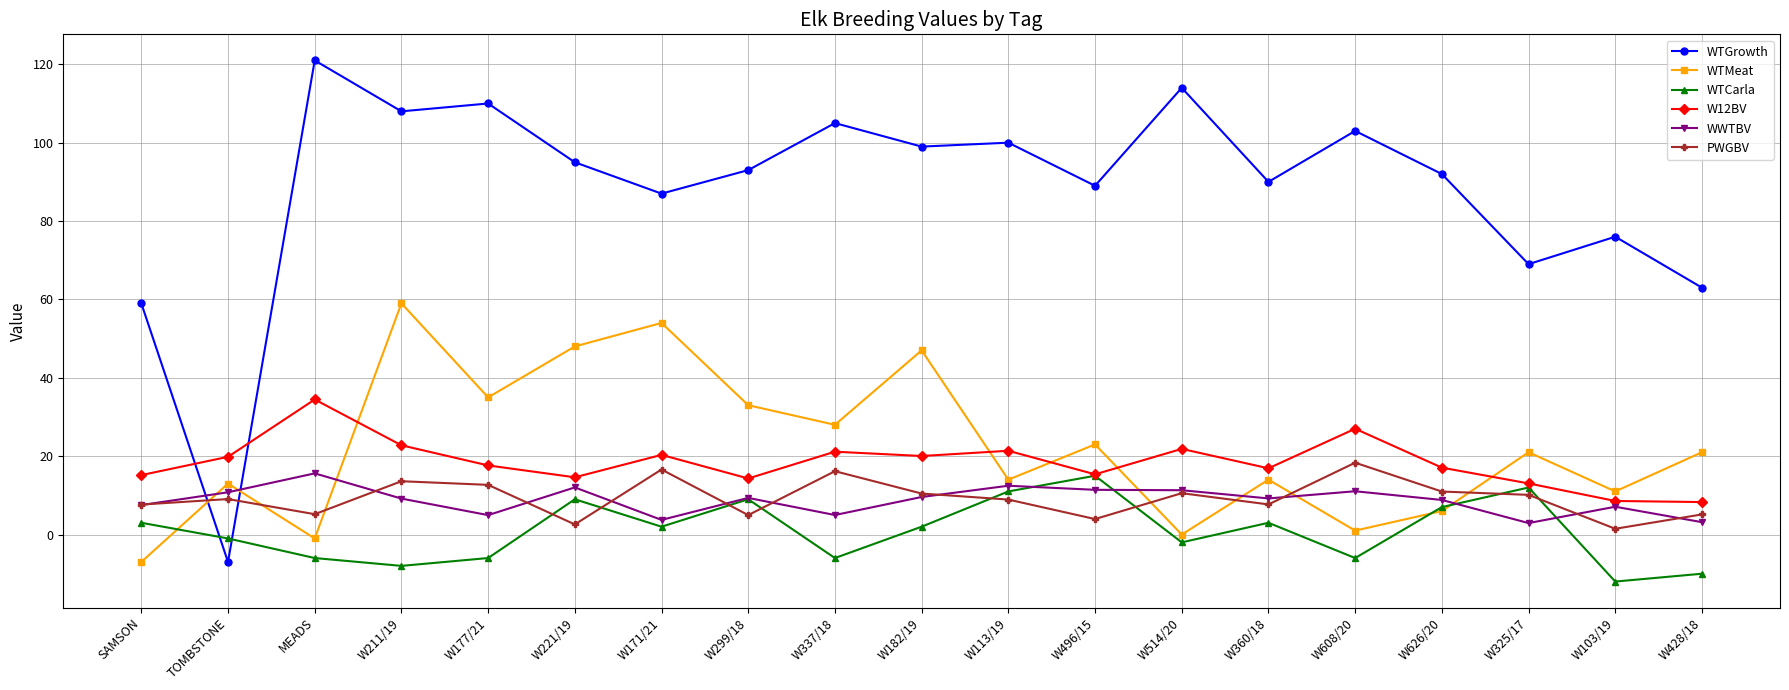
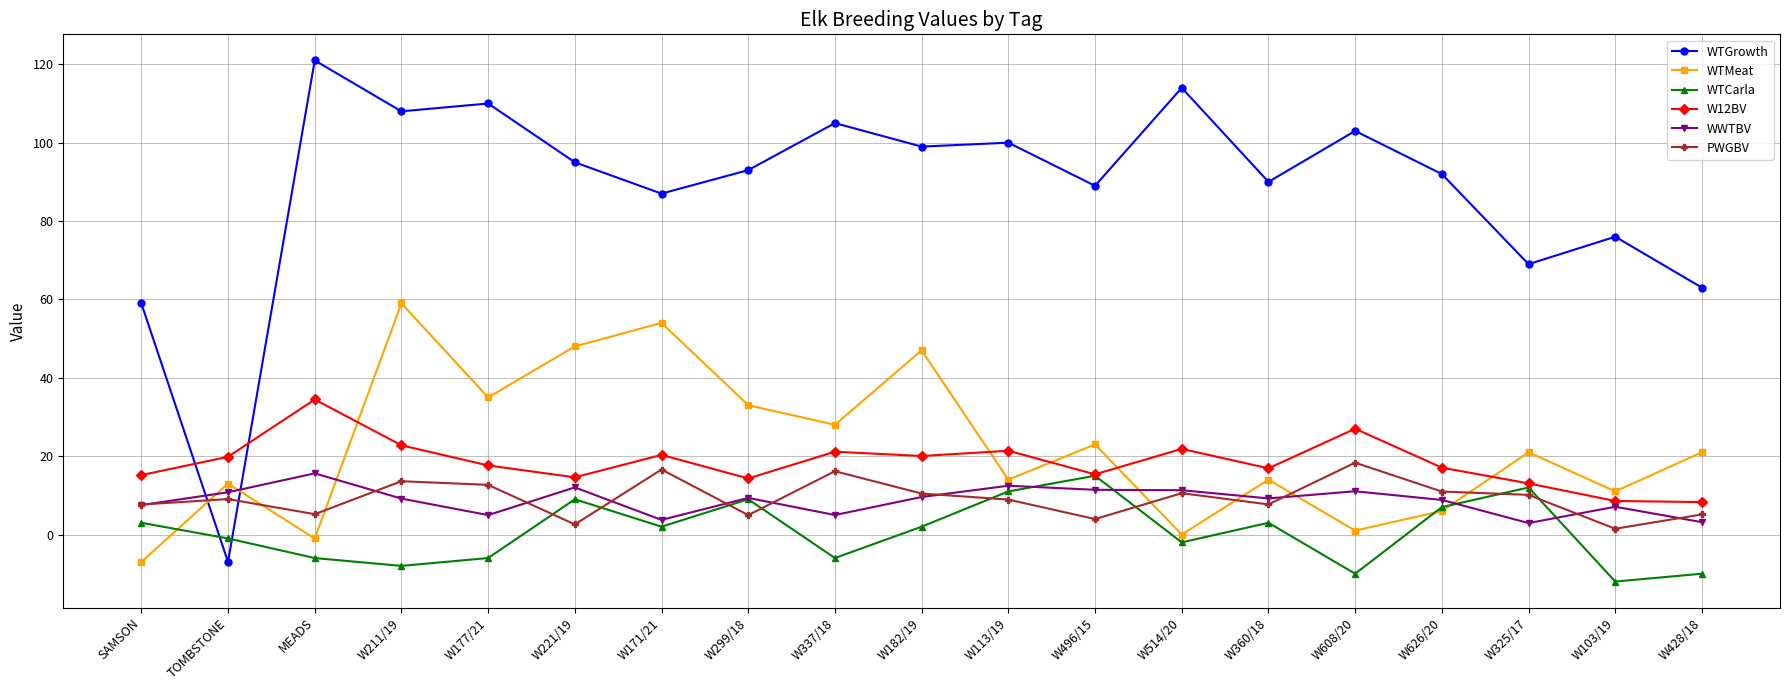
  {
    "WTGrowth": {
      "SAMSON": 59,
      "TOMBSTONE": -7,
      "MEADS": 121,
      "W211/19": 108,
      "W177/21": 110,
      "W221/19": 95,
      "W171/21": 87,
      "W299/18": 93,
      "W337/18": 105,
      "W182/19": 99,
      "W113/19": 100,
      "W496/15": 89,
      "W514/20": 114,
      "W360/18": 90,
      "W608/20": 103,
      "W626/20": 92,
      "W325/17": 69,
      "W103/19": 76,
      "W428/18": 63
    },
    "WTMeat": {
      "SAMSON": -7,
      "TOMBSTONE": 13,
      "MEADS": -1,
      "W211/19": 59,
      "W177/21": 35,
      "W221/19": 48,
      "W171/21": 54,
      "W299/18": 33,
      "W337/18": 28,
      "W182/19": 47,
      "W113/19": 14,
      "W496/15": 23,
      "W514/20": 0,
      "W360/18": 14,
      "W608/20": 1,
      "W626/20": 6,
      "W325/17": 21,
      "W103/19": 11,
      "W428/18": 21
    },
    "WTCarla": {
      "SAMSON": 3,
      "TOMBSTONE": -1,
      "MEADS": -6,
      "W211/19": -8,
      "W177/21": -6,
      "W221/19": 9,
      "W171/21": 2,
      "W337/18": -6,
      "W182/19": 2,
      "W113/19": 11,
      "W514/20": -2,
      "W360/18": 3,
-     "W608/20": -6,
+     "W608/20": -10,
      "W626/20": 7,
      "W325/17": 12,
      "W103/19": -12,
      "W428/18": -10
    },
    "W12BV": {
      "SAMSON": 15,
      "TOMBSTONE": 20,
      "MEADS": 34,
      "W211/19": 23,
      "W177/21": 18,
      "W221/19": 15,
      "W171/21": 20,
      "W299/18": 14,
      "W337/18": 21,
      "W182/19": 20,
      "W113/19": 21,
      "W514/20": 22,
      "W360/18": 17,
      "W608/20": 27,
      "W626/20": 17,
      "W325/17": 13,
      "W103/19": 9,
      "W428/18": 8
    },
    "WWTBV": {
      "TOMBSTONE": 11,
      "MEADS": 16,
      "W211/19": 9,
      "W177/21": 5,
      "W221/19": 12,
      "W171/21": 4,
      "W337/18": 5,
      "W182/19": 10,
      "W113/19": 12,
      "W496/15": 11,
      "W514/20": 11,
      "W360/18": 9,
      "W608/20": 11,
      "W626/20": 9,
      "W325/17": 3,
      "W103/19": 7,
      "W428/18": 3
    },
    "PWGBV": {
      "TOMBSTONE": 9,
      "MEADS": 5,
      "W211/19": 14,
      "W177/21": 13,
      "W221/19": 3,
      "W171/21": 17,
      "W299/18": 5,
      "W337/18": 16,
      "W182/19": 10,
      "W113/19": 9,
      "W496/15": 4,
      "W514/20": 11,
      "W360/18": 8,
      "W608/20": 18,
      "W626/20": 11,
      "W325/17": 10,
      "W103/19": 1,
      "W428/18": 5
    }
  }
